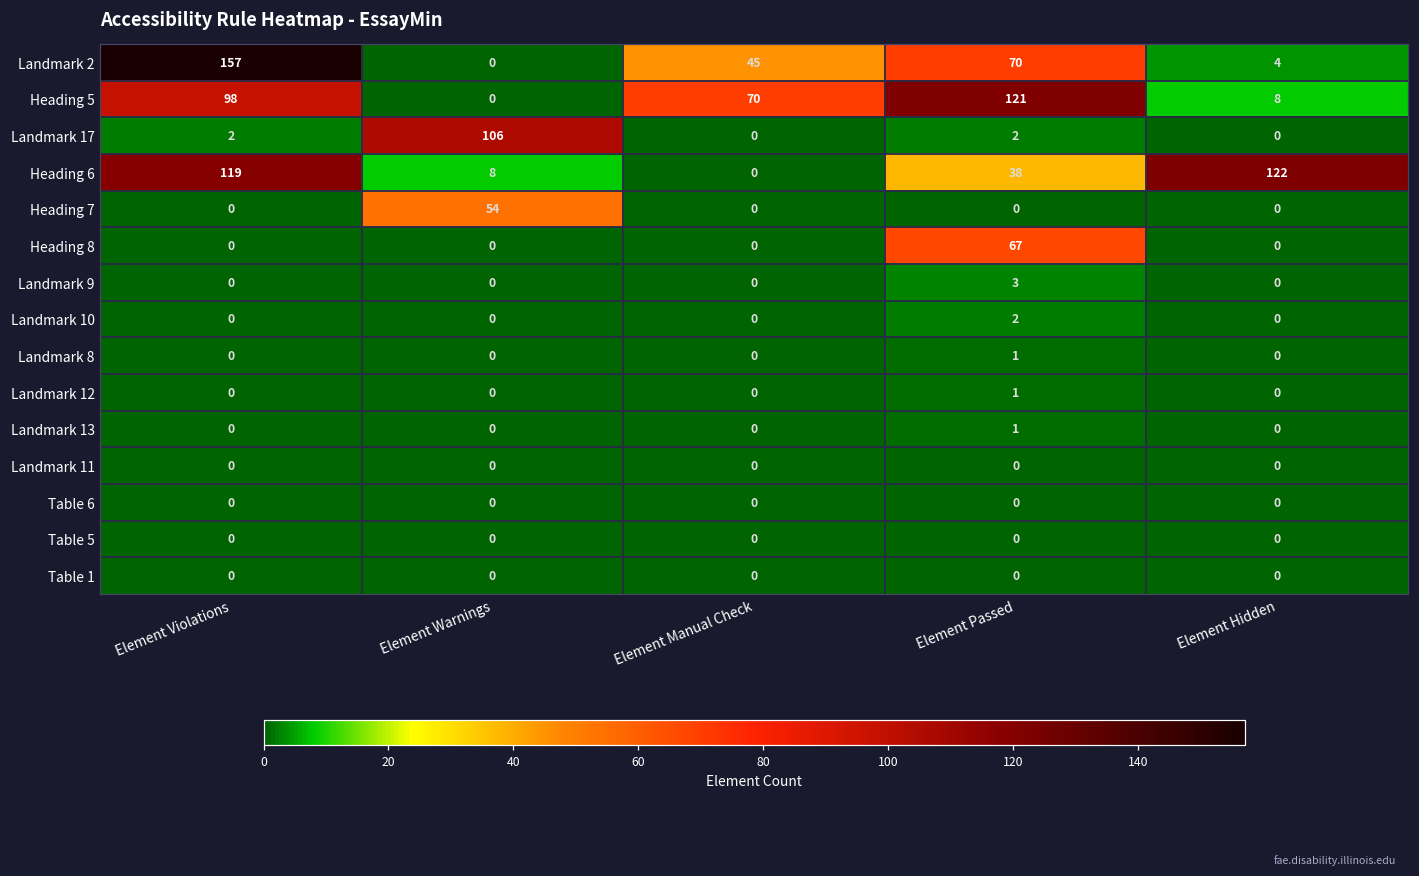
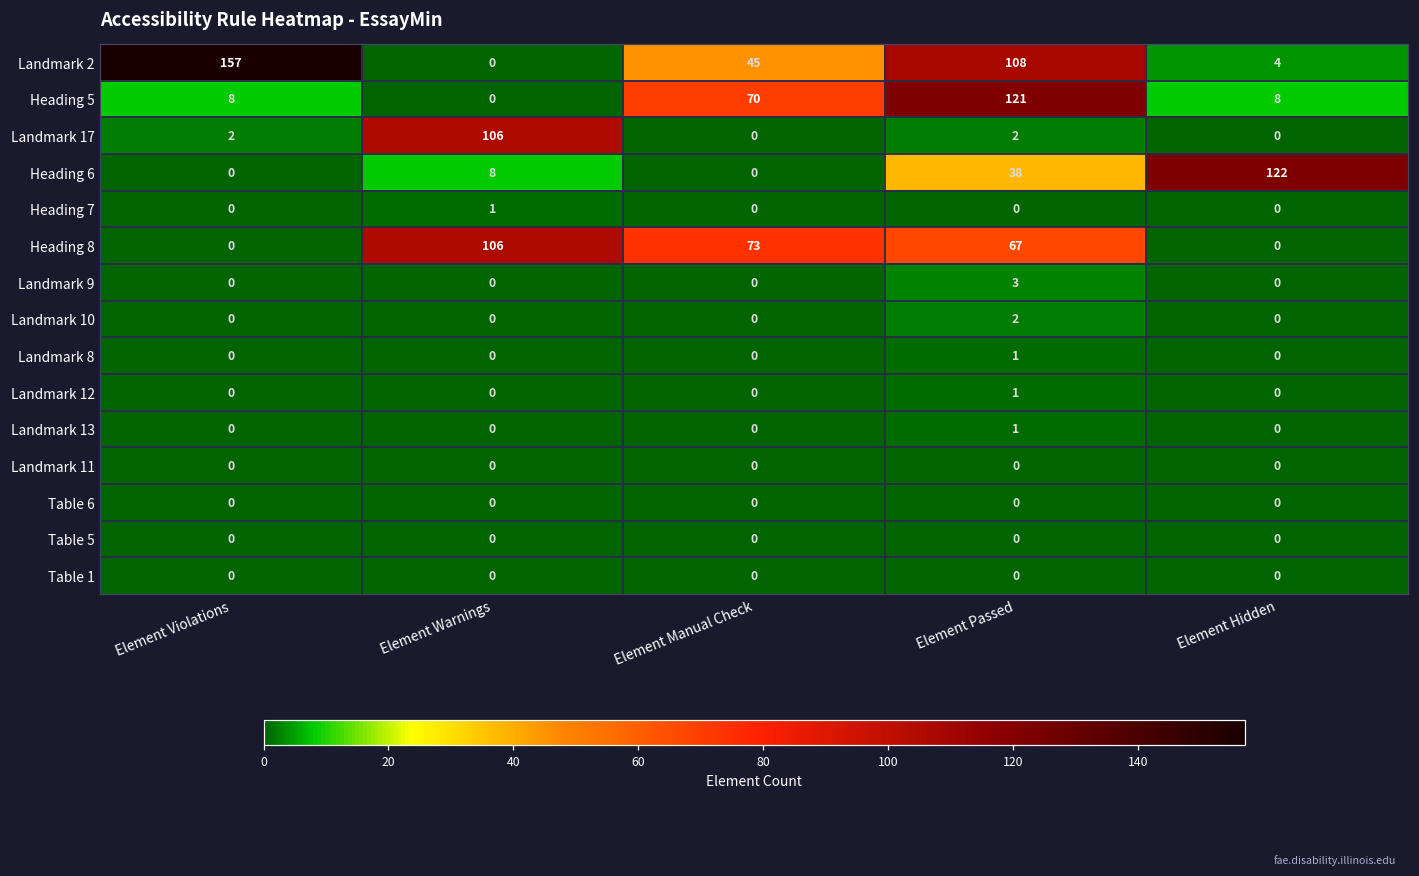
  {
    "Landmark 2": {
      "Element Violations": 157,
      "Element Warnings": 0,
      "Element Manual Check": 45,
-     "Element Passed": 70,
+     "Element Passed": 108,
      "Element Hidden": 4
    },
    "Heading 5": {
-     "Element Violations": 98,
+     "Element Violations": 8,
      "Element Warnings": 0,
      "Element Manual Check": 70,
      "Element Passed": 121,
      "Element Hidden": 8
    },
    "Landmark 17": {
      "Element Violations": 2,
      "Element Warnings": 106,
      "Element Manual Check": 0,
      "Element Passed": 2,
      "Element Hidden": 0
    },
    "Heading 6": {
-     "Element Violations": 119,
+     "Element Violations": 0,
      "Element Warnings": 8,
      "Element Manual Check": 0,
      "Element Passed": 38,
      "Element Hidden": 122
    },
    "Heading 7": {
      "Element Violations": 0,
-     "Element Warnings": 54,
+     "Element Warnings": 1,
      "Element Manual Check": 0,
      "Element Passed": 0,
      "Element Hidden": 0
    },
    "Heading 8": {
      "Element Violations": 0,
-     "Element Warnings": 0,
-     "Element Manual Check": 0,
+     "Element Warnings": 106,
+     "Element Manual Check": 73,
      "Element Passed": 67,
      "Element Hidden": 0
    },
    "Landmark 9": {
      "Element Violations": 0,
      "Element Warnings": 0,
      "Element Manual Check": 0,
      "Element Passed": 3,
      "Element Hidden": 0
    },
    "Landmark 10": {
      "Element Violations": 0,
      "Element Warnings": 0,
      "Element Manual Check": 0,
      "Element Passed": 2,
      "Element Hidden": 0
    },
    "Landmark 8": {
      "Element Violations": 0,
      "Element Warnings": 0,
      "Element Manual Check": 0,
      "Element Passed": 1,
      "Element Hidden": 0
    },
    "Landmark 12": {
      "Element Violations": 0,
      "Element Warnings": 0,
      "Element Manual Check": 0,
      "Element Passed": 1,
      "Element Hidden": 0
    },
    "Landmark 13": {
      "Element Violations": 0,
      "Element Warnings": 0,
      "Element Manual Check": 0,
      "Element Passed": 1,
      "Element Hidden": 0
    },
    "Landmark 11": {
      "Element Violations": 0,
      "Element Warnings": 0,
      "Element Manual Check": 0,
      "Element Passed": 0,
      "Element Hidden": 0
    },
    "Table 6": {
      "Element Violations": 0,
      "Element Warnings": 0,
      "Element Manual Check": 0,
      "Element Passed": 0,
      "Element Hidden": 0
    },
    "Table 5": {
      "Element Violations": 0,
      "Element Warnings": 0,
      "Element Manual Check": 0,
      "Element Passed": 0,
      "Element Hidden": 0
    },
    "Table 1": {
      "Element Violations": 0,
      "Element Warnings": 0,
      "Element Manual Check": 0,
      "Element Passed": 0,
      "Element Hidden": 0
    }
  }
